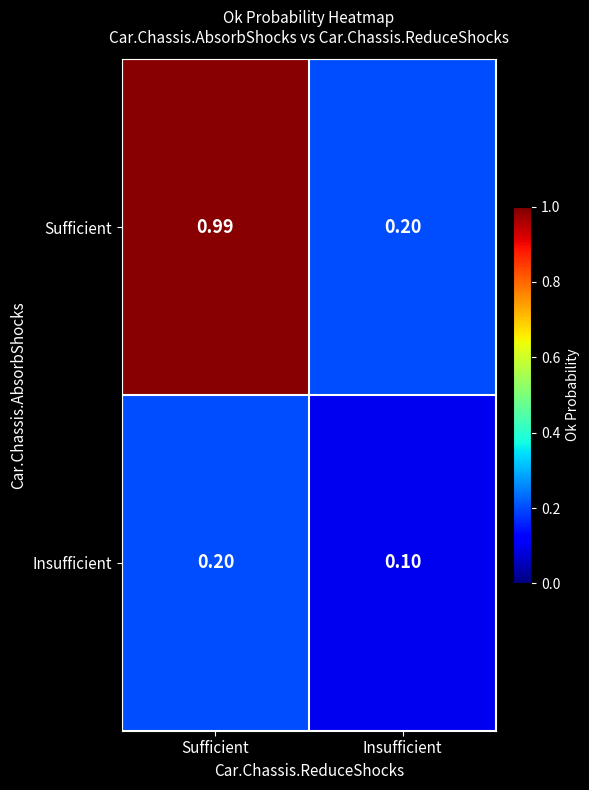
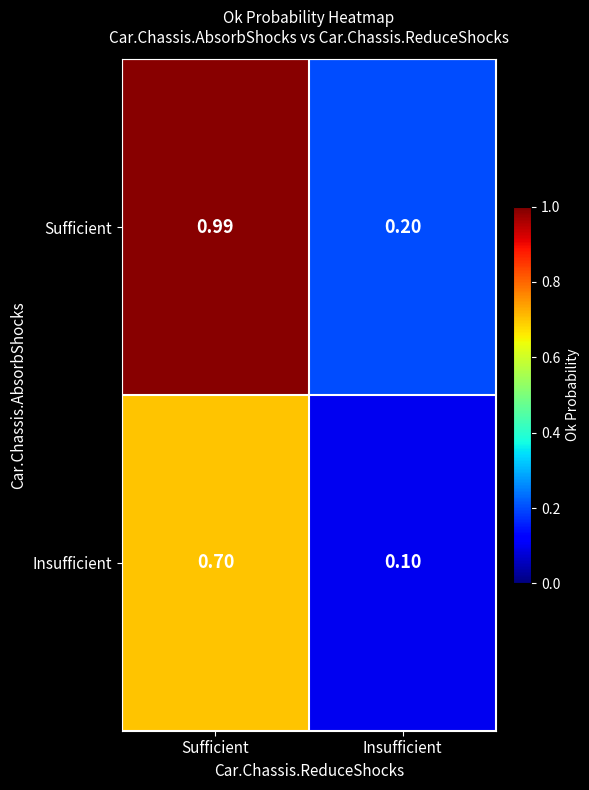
  {
    "Sufficient": {
      "Sufficient": 0.99,
      "Insufficient": 0.20
    },
    "Insufficient": {
-     "Sufficient": 0.20,
+     "Sufficient": 0.70,
      "Insufficient": 0.10
    }
  }
